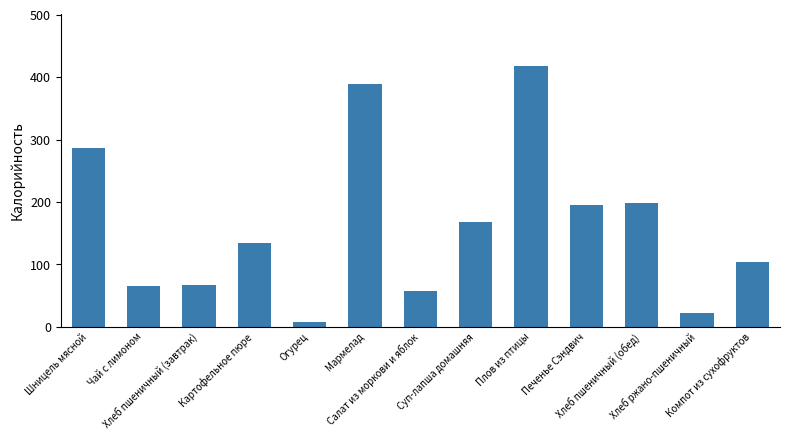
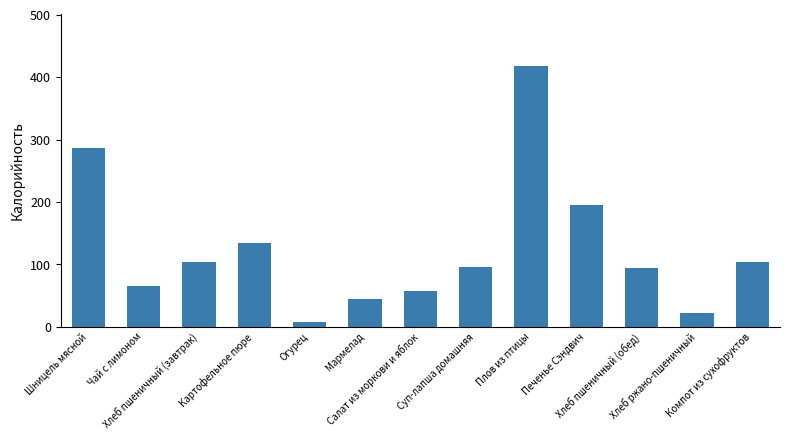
  {
    "Шницель мясной": 290,
    "Чай с лимоном": 70,
-   "Хлеб пшеничный (завтрак)": 70,
+   "Хлеб пшеничный (завтрак)": 100,
    "Картофельное пюре": 130,
    "Огурец": 10,
-   "Мармелад": 390,
+   "Мармелад": 50,
    "Салат из моркови и яблок": 60,
-   "Суп-лапша домашняя": 170,
+   "Суп-лапша домашняя": 100,
    "Плов из птицы": 420,
    "Печенье Сэндвич": 200,
-   "Хлеб пшеничный (обед)": 200,
+   "Хлеб пшеничный (обед)": 90,
    "Хлеб ржано-пшеничный": 20,
    "Компот из сухофруктов": 100
  }
